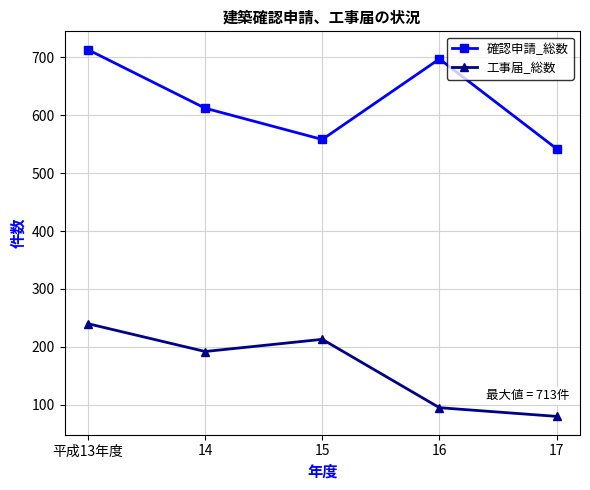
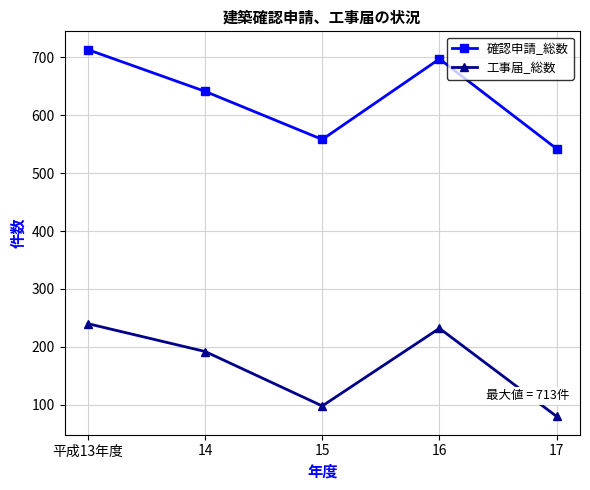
  {
    "確認申請_総数": {
      "平成13年度": 710,
-     "14": 610,
+     "14": 640,
      "15": 560,
      "16": 700,
      "17": 540
    },
    "工事届_総数": {
      "平成13年度": 240,
      "14": 190,
-     "15": 210,
-     "16": 100
+     "15": 100,
+     "16": 230
    }
  }
